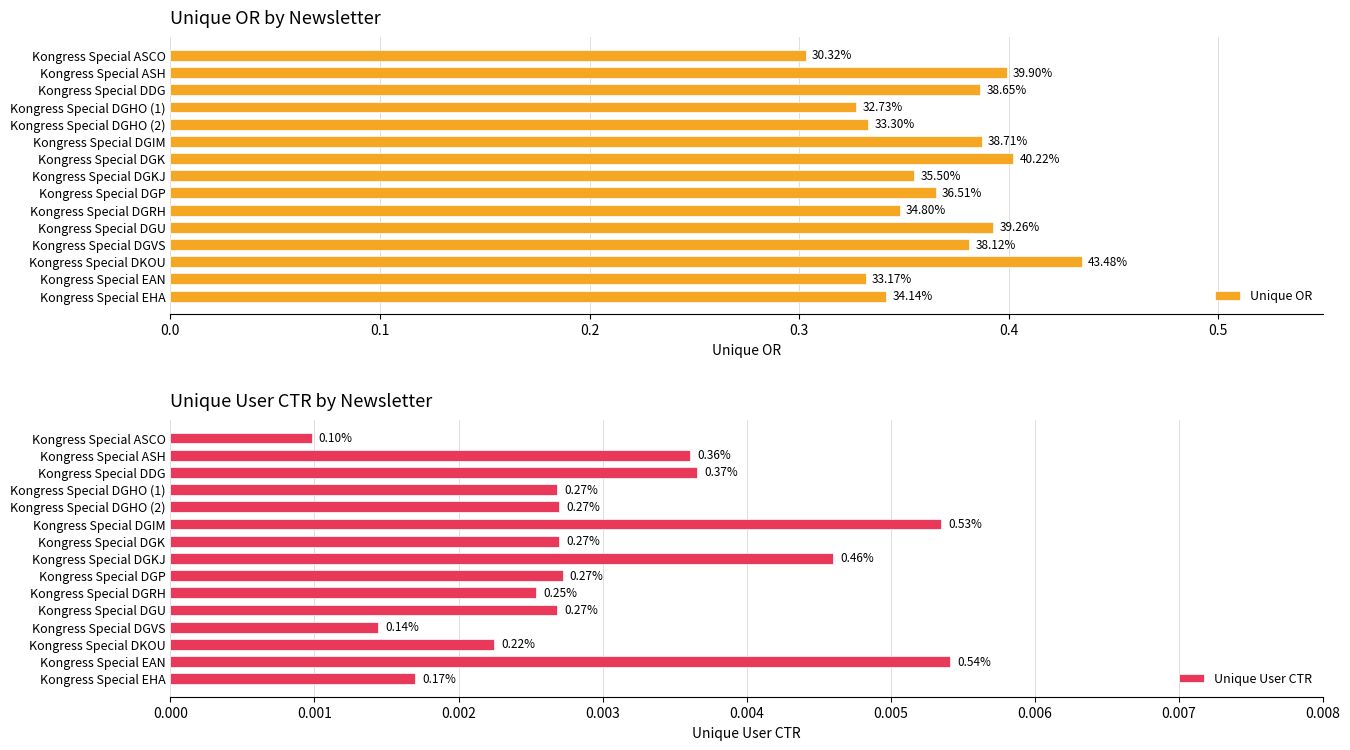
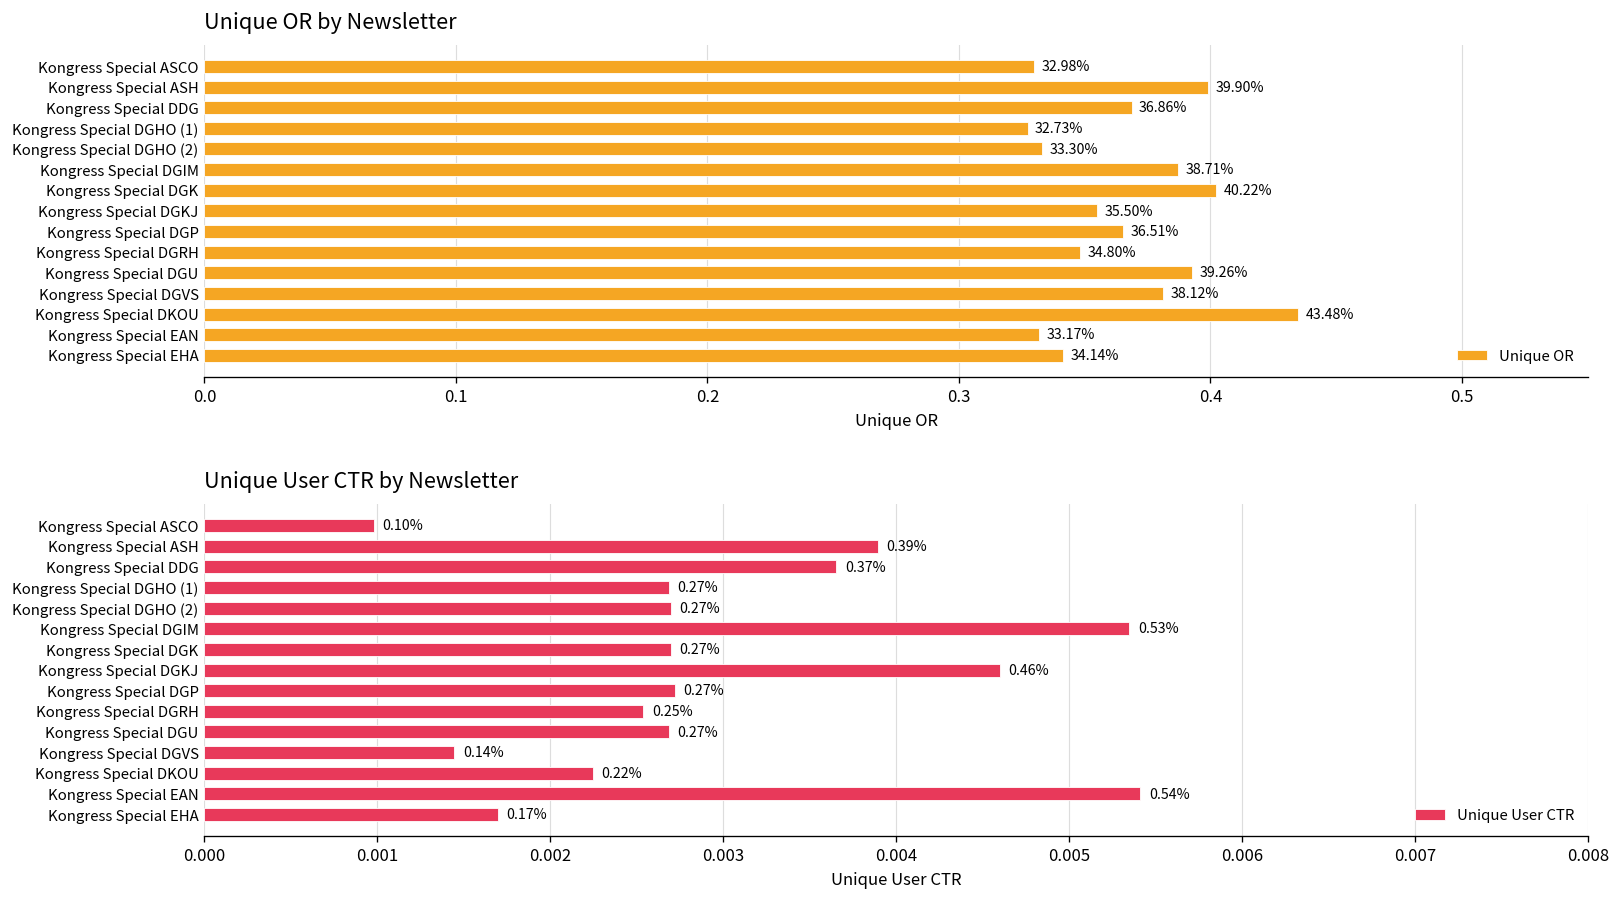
  {
    "Unique OR by Newsletter": {
-     "Kongress Special ASCO": "30.32%",
+     "Kongress Special ASCO": "32.98%",
      "Kongress Special ASH": "39.90%",
-     "Kongress Special DDG": "38.65%",
+     "Kongress Special DDG": "36.86%",
      "Kongress Special DGHO (1)": "32.73%",
      "Kongress Special DGHO (2)": "33.30%",
      "Kongress Special DGIM": "38.71%",
      "Kongress Special DGK": "40.22%",
      "Kongress Special DGKJ": "35.50%",
      "Kongress Special DGP": "36.51%",
      "Kongress Special DGRH": "34.80%",
      "Kongress Special DGU": "39.26%",
      "Kongress Special DGVS": "38.12%",
      "Kongress Special DKOU": "43.48%",
      "Kongress Special EAN": "33.17%",
      "Kongress Special EHA": "34.14%"
    },
    "Unique User CTR by Newsletter": {
      "Kongress Special ASCO": "0.10%",
-     "Kongress Special ASH": "0.36%",
+     "Kongress Special ASH": "0.39%",
      "Kongress Special DDG": "0.37%",
      "Kongress Special DGHO (1)": "0.27%",
      "Kongress Special DGHO (2)": "0.27%",
      "Kongress Special DGIM": "0.53%",
      "Kongress Special DGK": "0.27%",
      "Kongress Special DGKJ": "0.46%",
      "Kongress Special DGP": "0.27%",
      "Kongress Special DGRH": "0.25%",
      "Kongress Special DGU": "0.27%",
      "Kongress Special DGVS": "0.14%",
      "Kongress Special DKOU": "0.22%",
      "Kongress Special EAN": "0.54%",
      "Kongress Special EHA": "0.17%"
    }
  }
